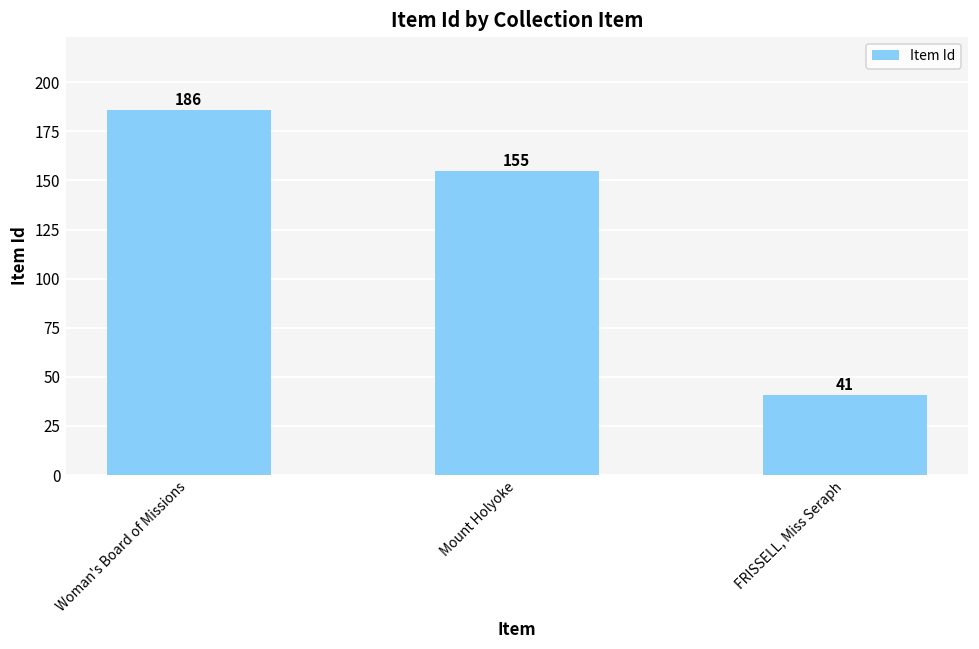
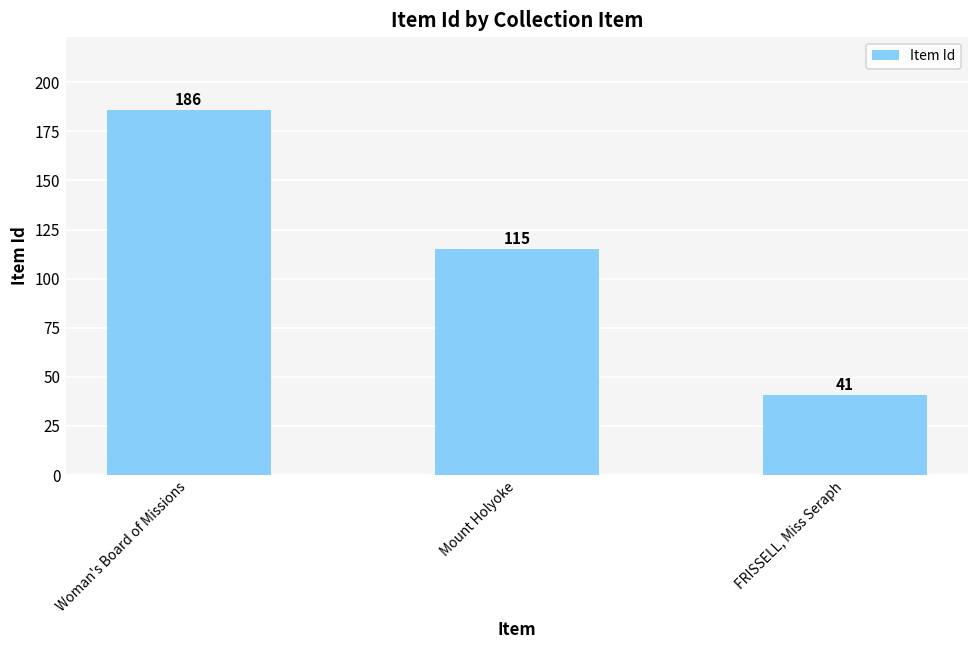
  {
    "Woman's Board of Missions": 186,
-   "Mount Holyoke": 155,
+   "Mount Holyoke": 115,
    "FRISSELL, Miss Seraph": 41
  }
